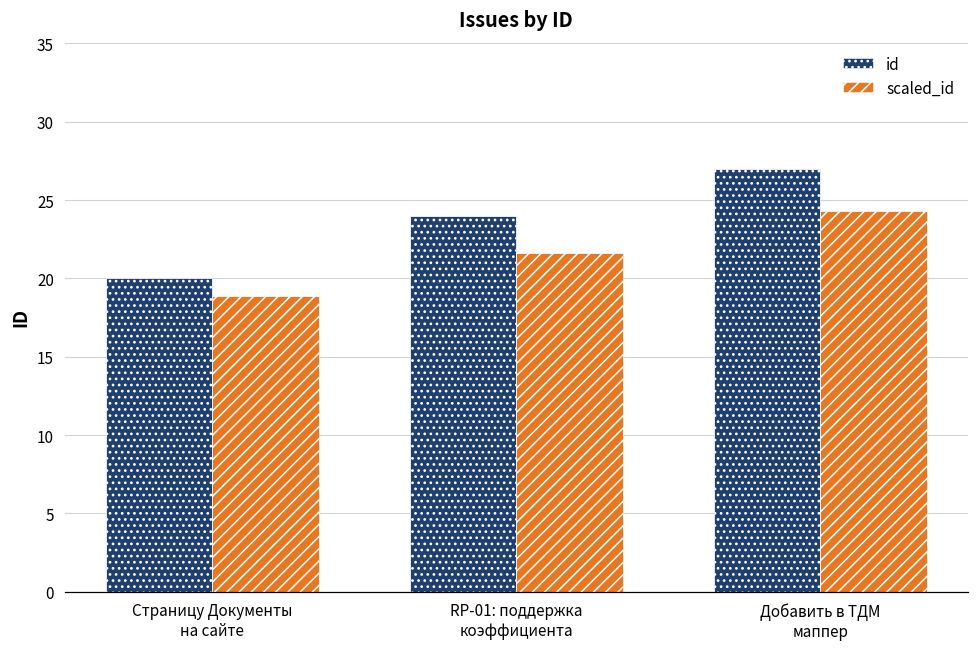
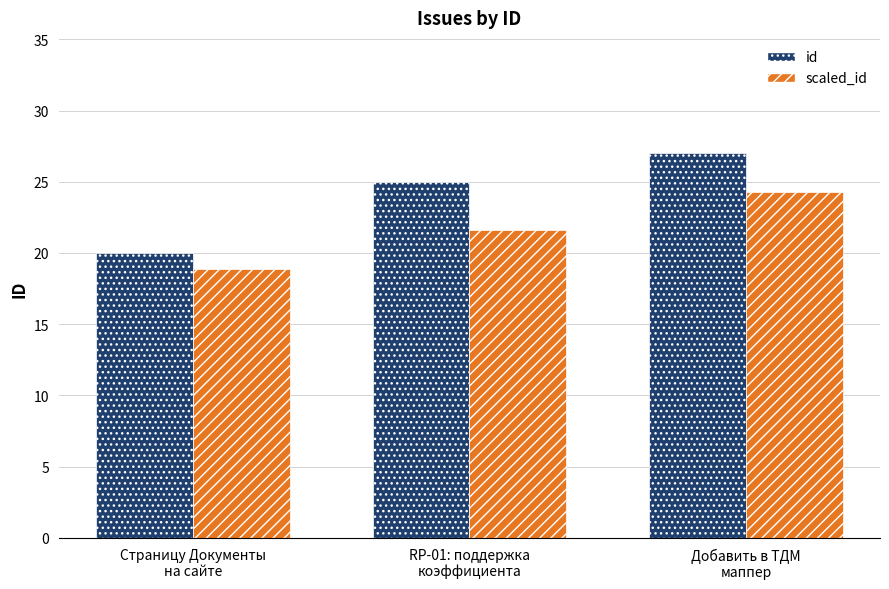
  {
    "id": {
      "Страницу Документы на сайте": 20,
-     "RP-01: поддержка коэффициента": 24,
+     "RP-01: поддержка коэффициента": 25,
      "Добавить в ТДМ маппер": 27
    },
    "scaled_id": {
      "Страницу Документы на сайте": 19,
      "RP-01: поддержка коэффициента": 21.6,
      "Добавить в ТДМ маппер": 24.3
    }
  }
